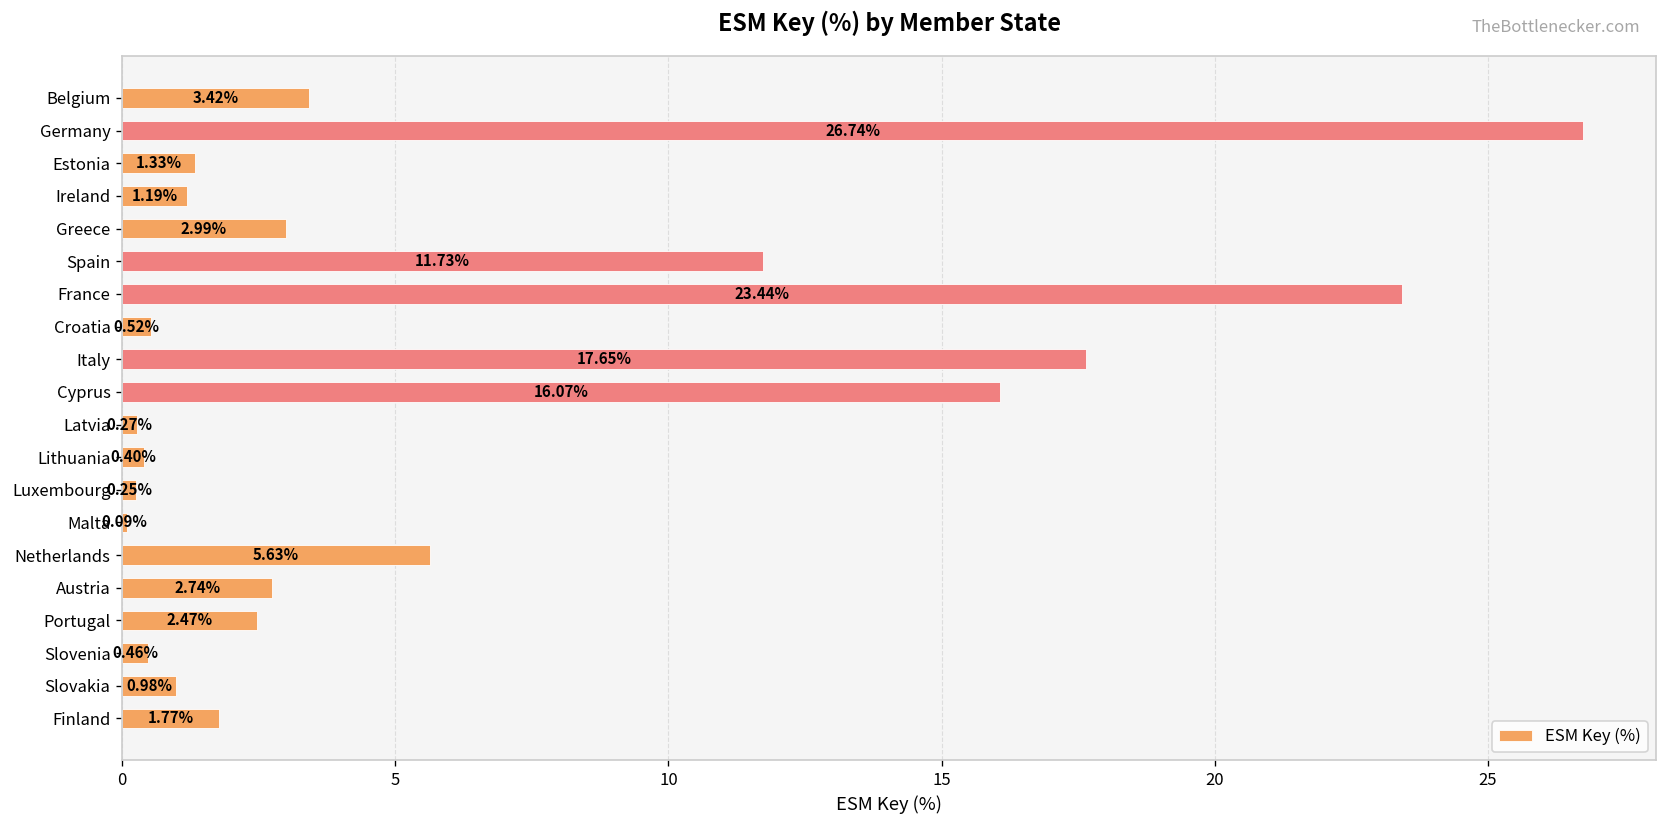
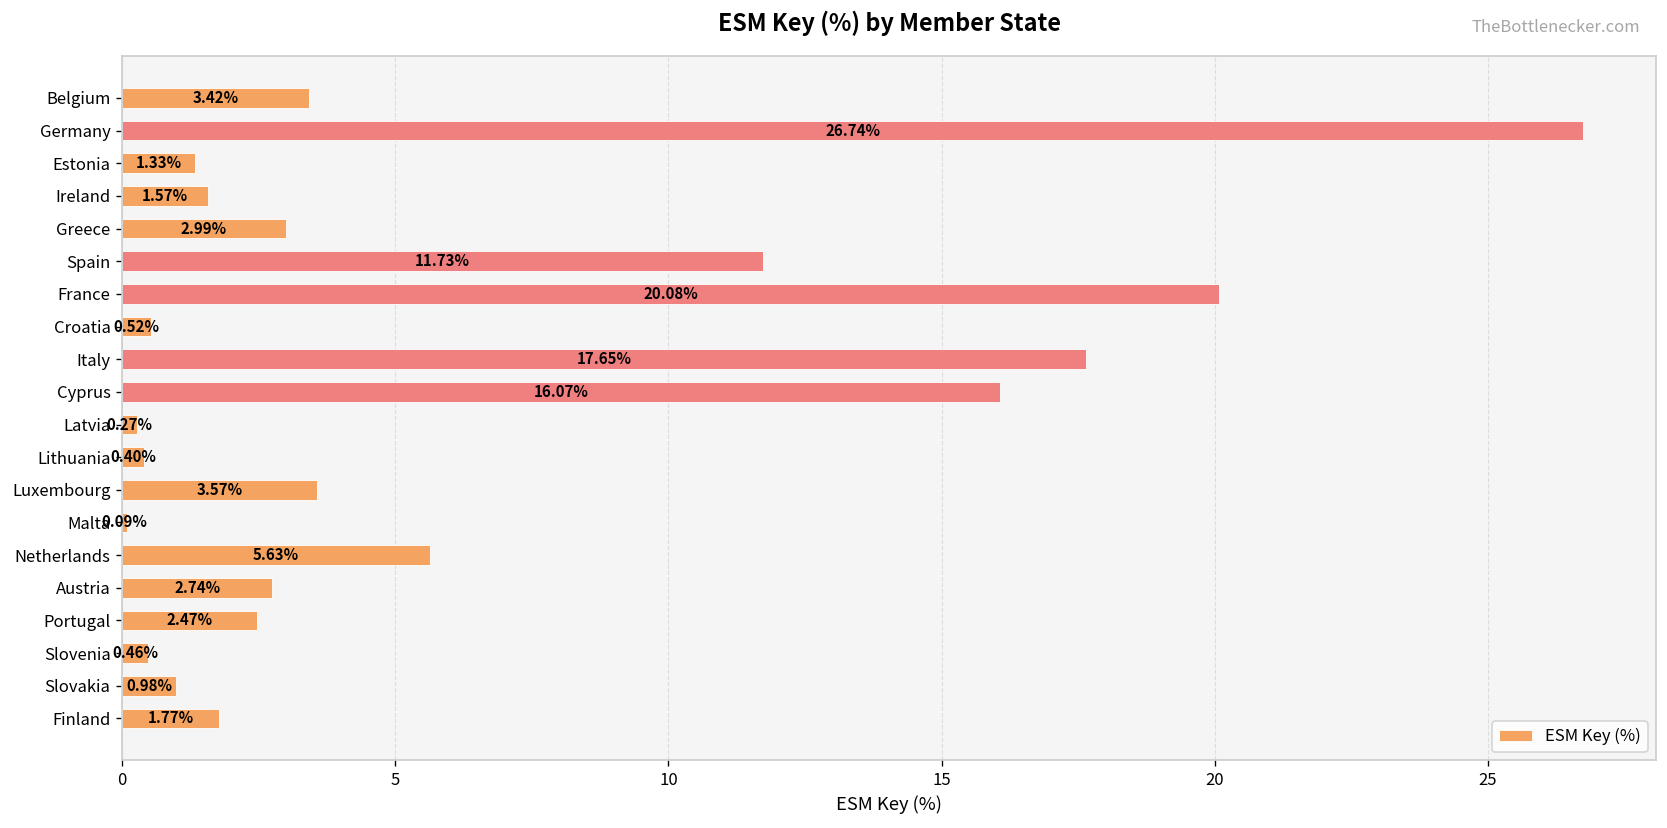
  {
    "Belgium": "3.42%",
    "Germany": "26.74%",
    "Estonia": "1.33%",
-   "Ireland": "1.19%",
+   "Ireland": "1.57%",
    "Greece": "2.99%",
    "Spain": "11.73%",
-   "France": "23.44%",
+   "France": "20.08%",
    "Croatia": "0.52%",
    "Italy": "17.65%",
    "Cyprus": "16.07%",
    "Latvia": "0.27%",
    "Lithuania": "0.40%",
-   "Luxembourg": "0.25%",
+   "Luxembourg": "3.57%",
    "Malta": "0.09%",
    "Netherlands": "5.63%",
    "Austria": "2.74%",
    "Portugal": "2.47%",
    "Slovenia": "0.46%",
    "Slovakia": "0.98%",
    "Finland": "1.77%"
  }
